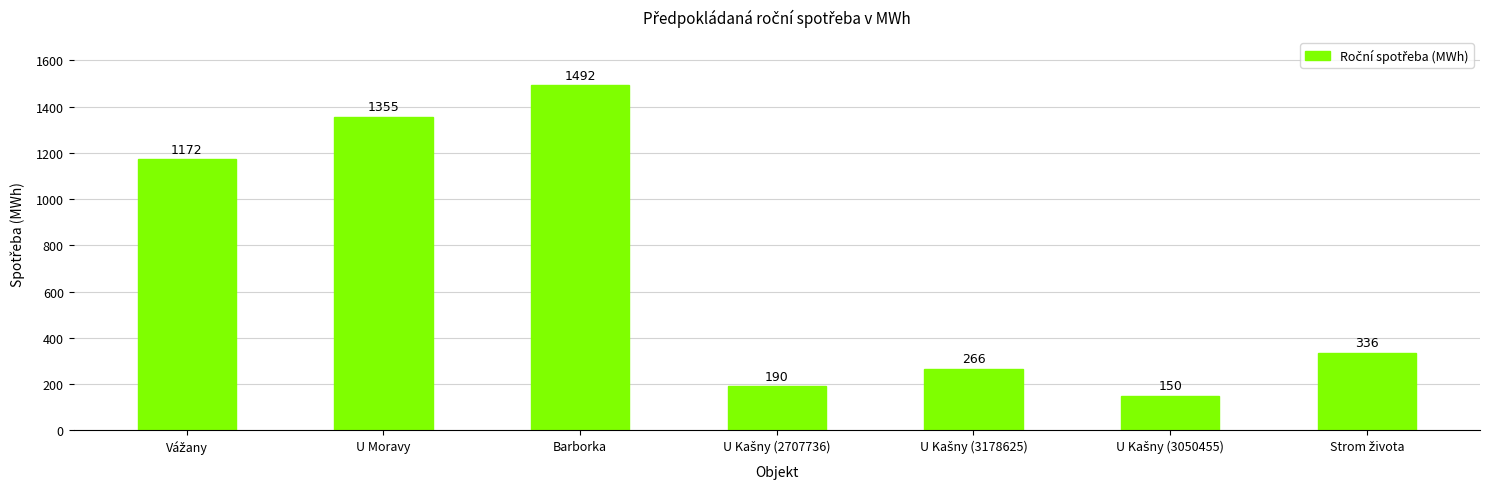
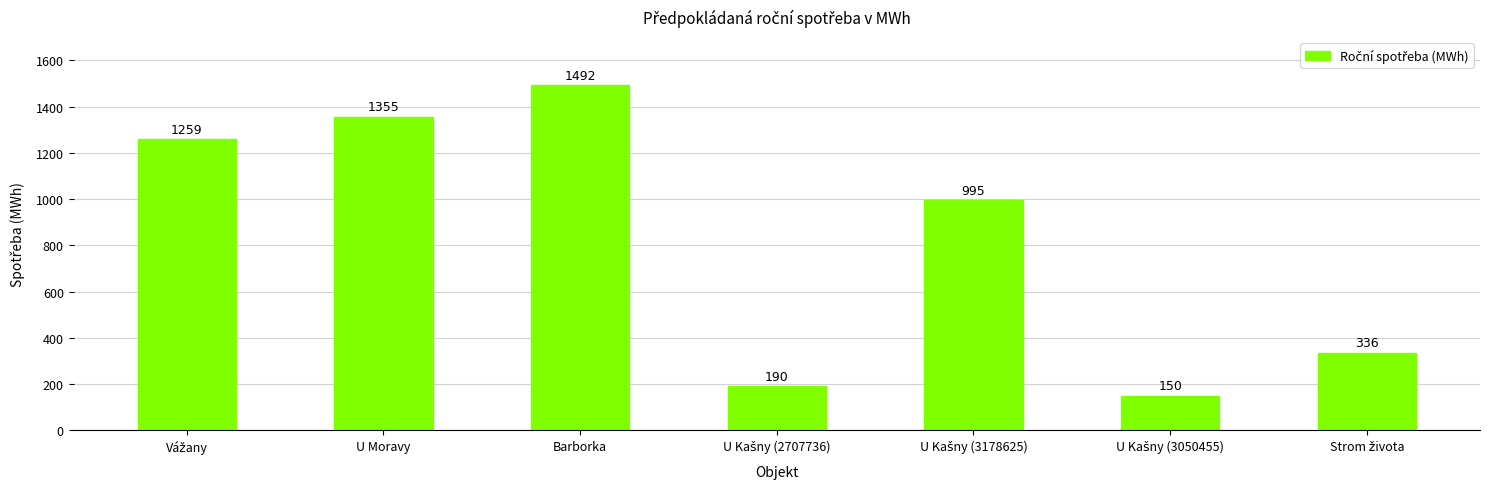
  {
-   "Vážany": 1172,
+   "Vážany": 1259,
    "U Moravy": 1355,
    "Barborka": 1492,
    "U Kašny (2707736)": 190,
-   "U Kašny (3178625)": 266,
+   "U Kašny (3178625)": 995,
    "U Kašny (3050455)": 150,
    "Strom života": 336
  }
